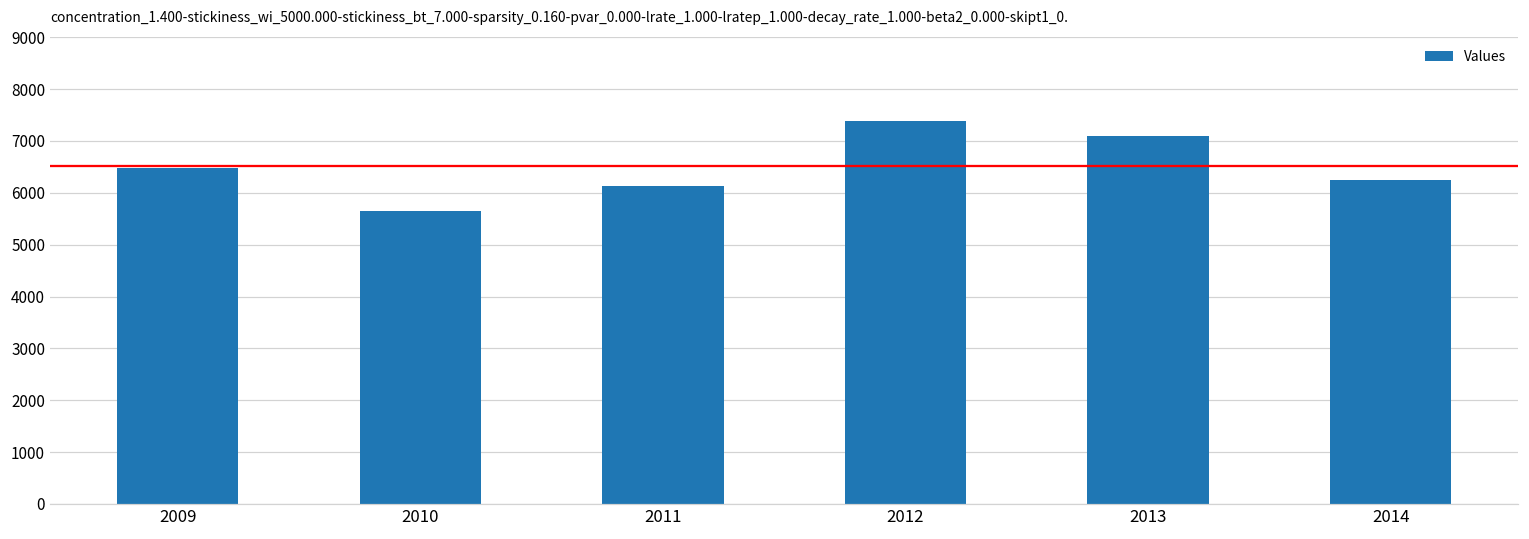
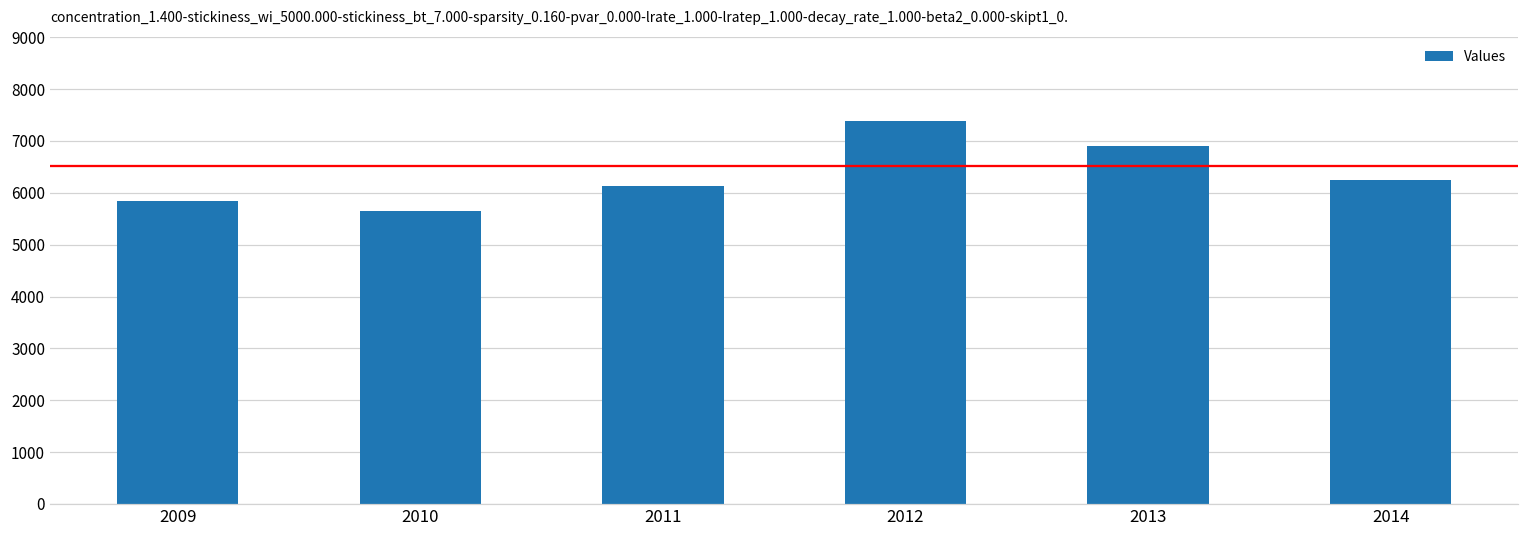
  {
-   "2009": 6500,
+   "2009": 5800,
    "2010": 5700,
    "2011": 6100,
    "2012": 7400,
-   "2013": 7100,
+   "2013": 6900,
    "2014": 6200
  }
